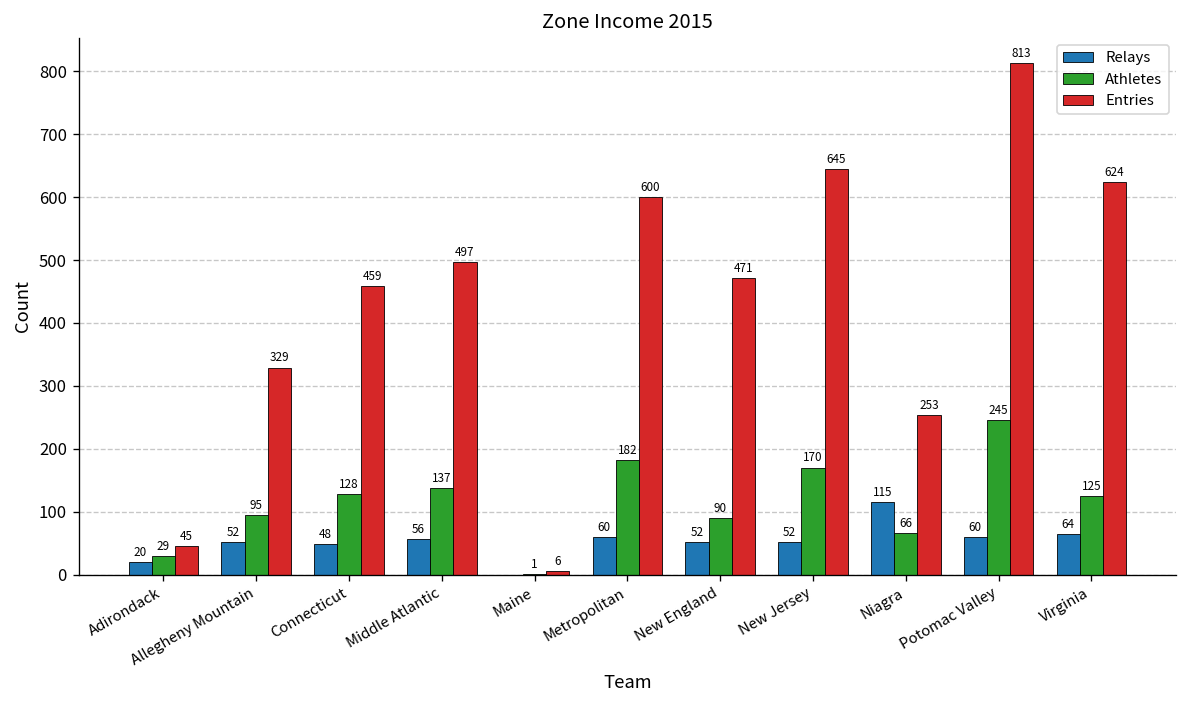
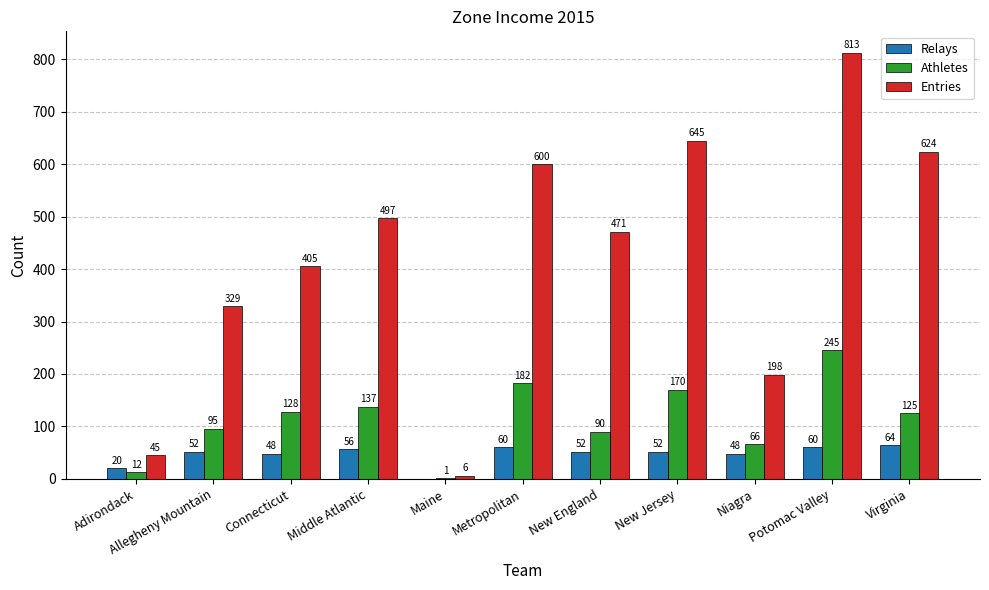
  {
    "Relays": {
      "Adirondack": 20,
      "Allegheny Mountain": 52,
      "Connecticut": 48,
      "Middle Atlantic": 56,
      "Metropolitan": 60,
      "New England": 52,
      "New Jersey": 52,
-     "Niagra": 115,
+     "Niagra": 48,
      "Potomac Valley": 60,
      "Virginia": 64
    },
    "Athletes": {
-     "Adirondack": 29,
+     "Adirondack": 12,
      "Allegheny Mountain": 95,
      "Connecticut": 128,
      "Middle Atlantic": 137,
      "Maine": 1,
      "Metropolitan": 182,
      "New England": 90,
      "New Jersey": 170,
      "Niagra": 66,
      "Potomac Valley": 245,
      "Virginia": 125
    },
    "Entries": {
      "Adirondack": 45,
      "Allegheny Mountain": 329,
-     "Connecticut": 459,
+     "Connecticut": 405,
      "Middle Atlantic": 497,
      "Maine": 6,
      "Metropolitan": 600,
      "New England": 471,
      "New Jersey": 645,
-     "Niagra": 253,
+     "Niagra": 198,
      "Potomac Valley": 813,
      "Virginia": 624
    }
  }
